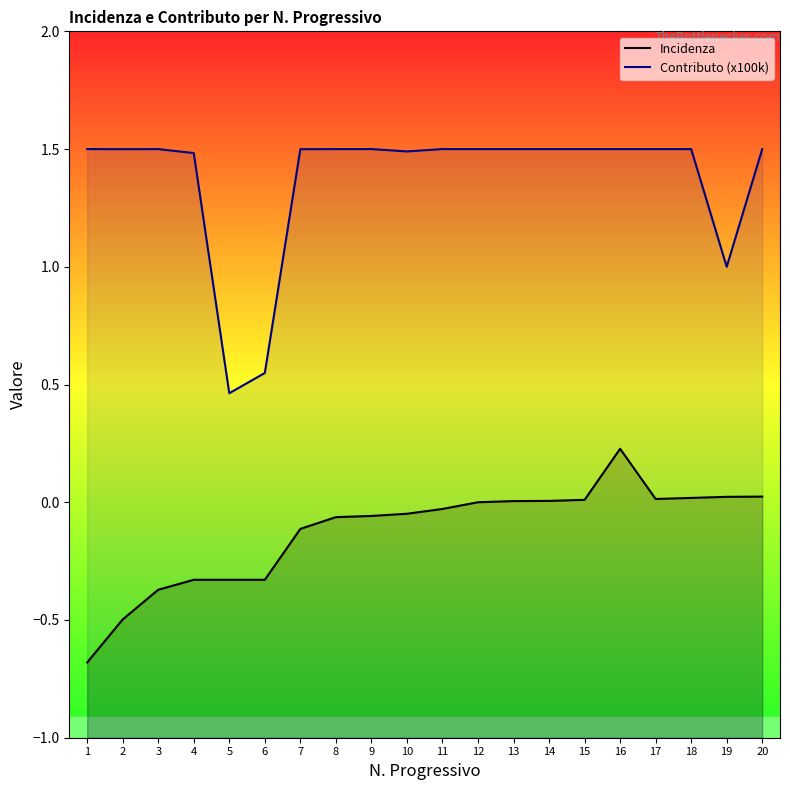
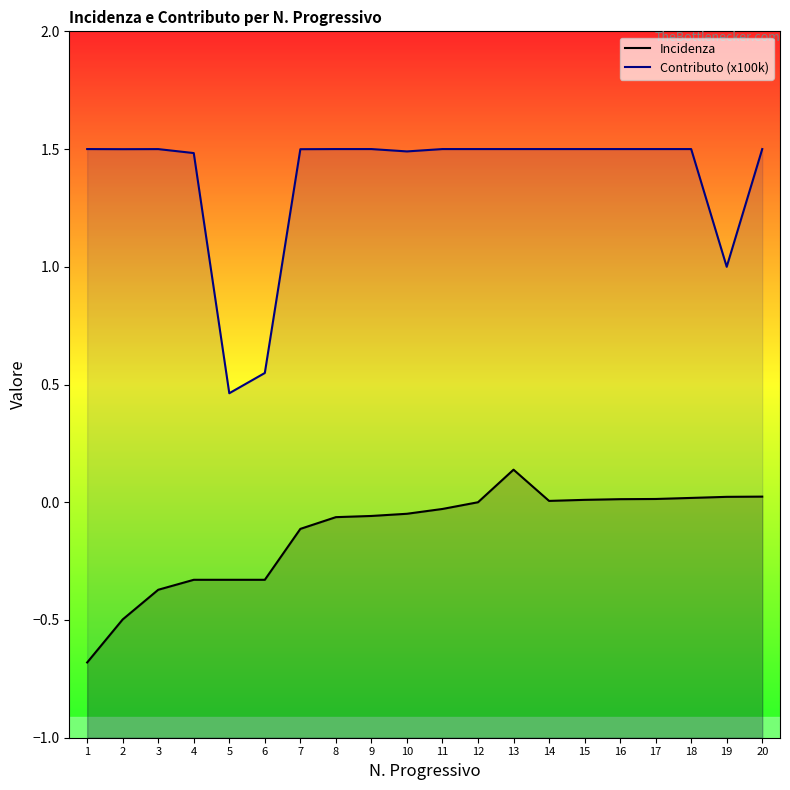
  {
    "Incidenza": {
      "1": -0.68,
      "2": -0.50,
      "3": -0.37,
      "4": -0.33,
      "5": -0.33,
      "6": -0.33,
      "7": -0.11,
      "8": -0.06,
      "9": -0.06,
      "10": -0.05,
      "11": -0.03,
      "12": 0.00,
-     "13": 0.00,
+     "13": 0.14,
      "14": 0.01,
      "15": 0.01,
-     "16": 0.23,
+     "16": 0.01,
      "17": 0.01,
      "18": 0.02,
      "19": 0.02,
      "20": 0.02
    },
    "Contributo (x100k)": {
      "1": 1.50,
      "2": 1.50,
      "3": 1.50,
      "4": 1.48,
      "5": 0.46,
      "6": 0.55,
      "7": 1.50,
      "8": 1.50,
      "9": 1.50,
      "10": 1.49,
      "11": 1.50,
      "12": 1.50,
      "13": 1.50,
      "14": 1.50,
      "15": 1.50,
      "16": 1.50,
      "17": 1.50,
      "18": 1.50,
      "19": 1.00,
      "20": 1.50
    }
  }
